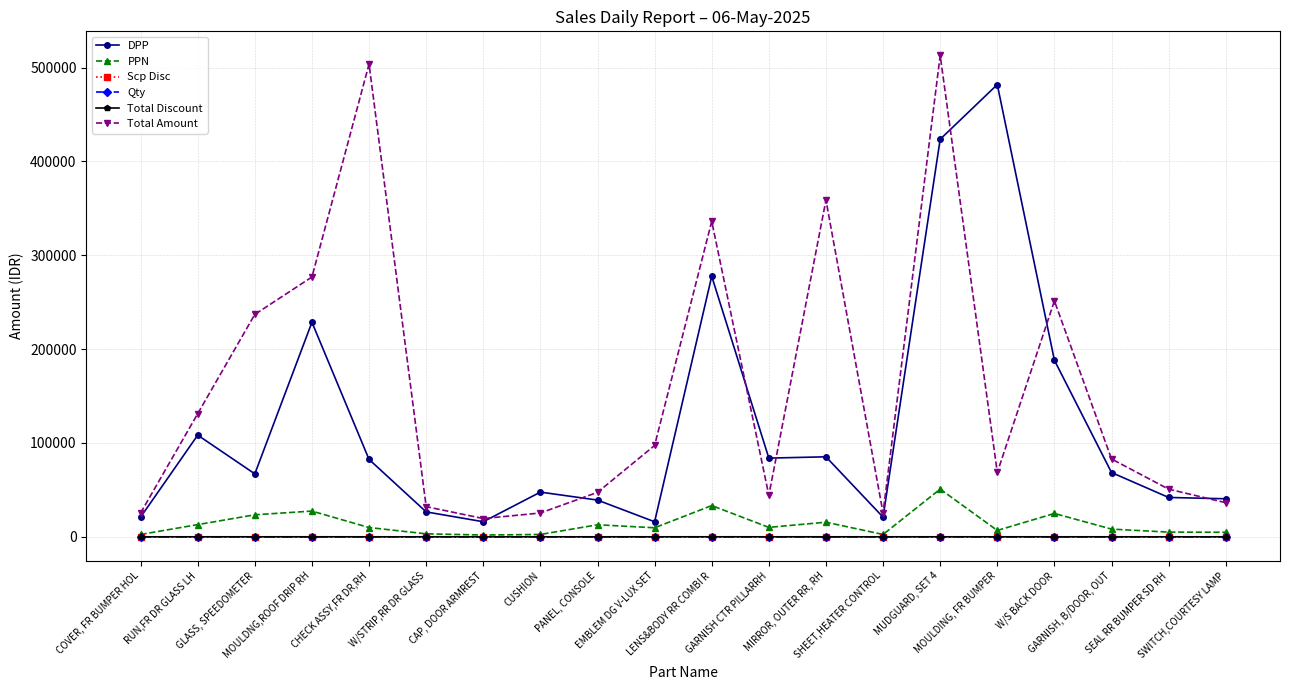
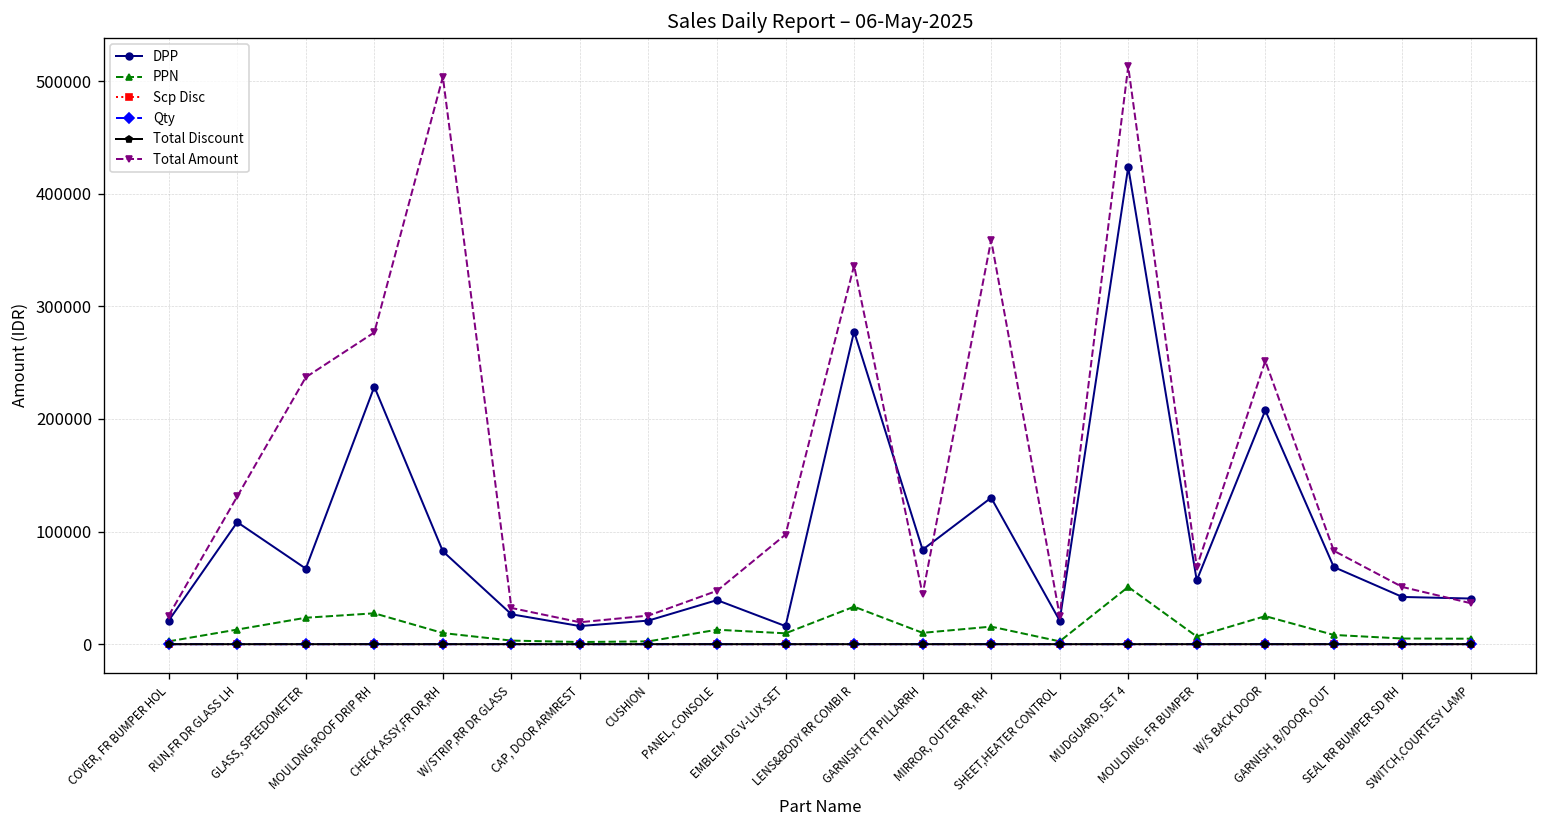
  {
    "DPP": {
      "COVER, FR BUMPER HOL": 20000,
      "RUN,FR DR GLASS LH": 110000,
      "GLASS, SPEEDOMETER": 70000,
      "MOULDNG,ROOF DRIP RH": 230000,
      "CHECK ASSY,FR DR,RH": 80000,
      "W/STRIP,RR DR GLASS": 30000,
      "CAP, DOOR ARMREST": 20000,
-     "CUSHION": 50000,
+     "CUSHION": 20000,
      "PANEL, CONSOLE": 40000,
      "EMBLEM DG V-LUX SET": 20000,
      "LENS&BODY RR COMBI R": 280000,
      "GARNISH CTR PILLARRH": 80000,
-     "MIRROR, OUTER RR, RH": 90000,
+     "MIRROR, OUTER RR, RH": 130000,
      "SHEET,HEATER CONTROL": 20000,
      "MUDGUARD, SET 4": 420000,
-     "MOULDING, FR BUMPER": 480000,
-     "W/S BACK DOOR": 190000,
+     "MOULDING, FR BUMPER": 60000,
+     "W/S BACK DOOR": 210000,
      "GARNISH, B/DOOR, OUT": 70000,
      "SEAL RR BUMPER SD RH": 40000,
      "SWITCH,COURTESY LAMP": 40000
    },
    "PPN": {
      "RUN,FR DR GLASS LH": 10000,
      "GLASS, SPEEDOMETER": 20000,
      "MOULDNG,ROOF DRIP RH": 30000,
      "CHECK ASSY,FR DR,RH": 10000,
      "W/STRIP,RR DR GLASS": 0,
      "PANEL, CONSOLE": 10000,
      "EMBLEM DG V-LUX SET": 10000,
      "LENS&BODY RR COMBI R": 30000,
      "GARNISH CTR PILLARRH": 10000,
      "MIRROR, OUTER RR, RH": 20000,
      "MUDGUARD, SET 4": 50000,
      "MOULDING, FR BUMPER": 10000,
      "W/S BACK DOOR": 20000,
      "GARNISH, B/DOOR, OUT": 10000,
      "SEAL RR BUMPER SD RH": 10000,
      "SWITCH,COURTESY LAMP": 0
    },
    "Total Discount": {
      "RUN,FR DR GLASS LH": 0,
      "GLASS, SPEEDOMETER": 0,
      "MOULDNG,ROOF DRIP RH": 0,
      "CHECK ASSY,FR DR,RH": 0,
      "W/STRIP,RR DR GLASS": 0,
      "PANEL, CONSOLE": 0,
      "EMBLEM DG V-LUX SET": 0,
      "LENS&BODY RR COMBI R": 0,
      "GARNISH CTR PILLARRH": 0,
      "MIRROR, OUTER RR, RH": 0,
      "MUDGUARD, SET 4": 0,
      "MOULDING, FR BUMPER": 0,
      "W/S BACK DOOR": 0,
      "GARNISH, B/DOOR, OUT": 0,
      "SEAL RR BUMPER SD RH": 0,
      "SWITCH,COURTESY LAMP": 0
    },
    "Total Amount": {
      "COVER, FR BUMPER HOL": 30000,
      "RUN,FR DR GLASS LH": 130000,
      "GLASS, SPEEDOMETER": 240000,
      "MOULDNG,ROOF DRIP RH": 280000,
      "CHECK ASSY,FR DR,RH": 500000,
      "W/STRIP,RR DR GLASS": 30000,
      "CAP, DOOR ARMREST": 20000,
      "CUSHION": 30000,
      "PANEL, CONSOLE": 50000,
      "EMBLEM DG V-LUX SET": 100000,
      "LENS&BODY RR COMBI R": 340000,
      "GARNISH CTR PILLARRH": 40000,
      "MIRROR, OUTER RR, RH": 360000,
      "SHEET,HEATER CONTROL": 30000,
      "MUDGUARD, SET 4": 510000,
      "MOULDING, FR BUMPER": 70000,
      "W/S BACK DOOR": 250000,
      "GARNISH, B/DOOR, OUT": 80000,
      "SEAL RR BUMPER SD RH": 50000,
      "SWITCH,COURTESY LAMP": 40000
    }
  }
